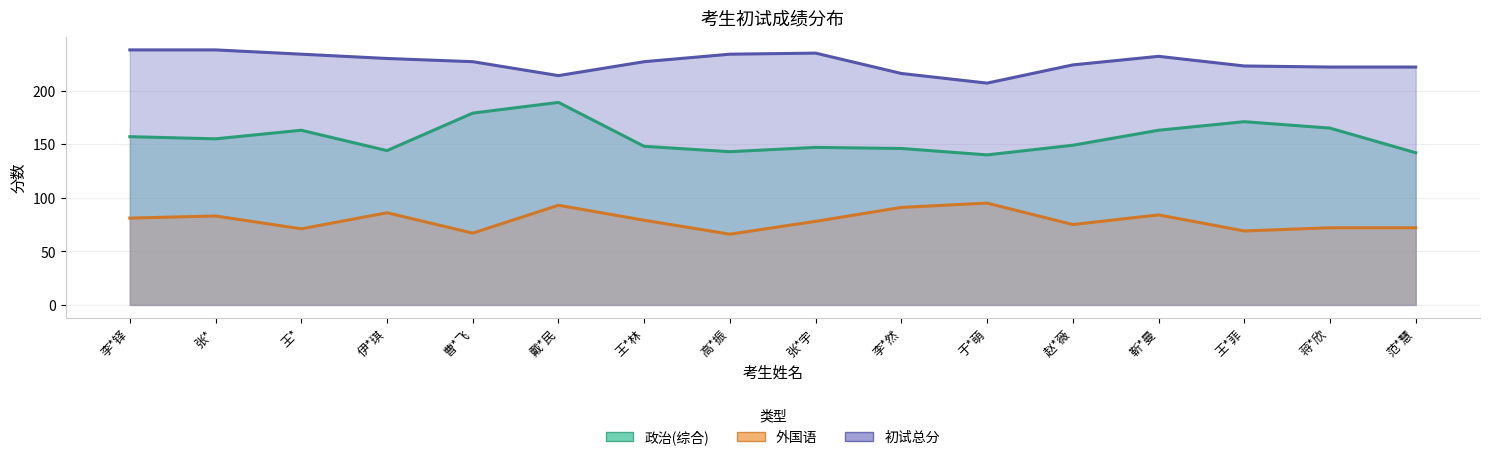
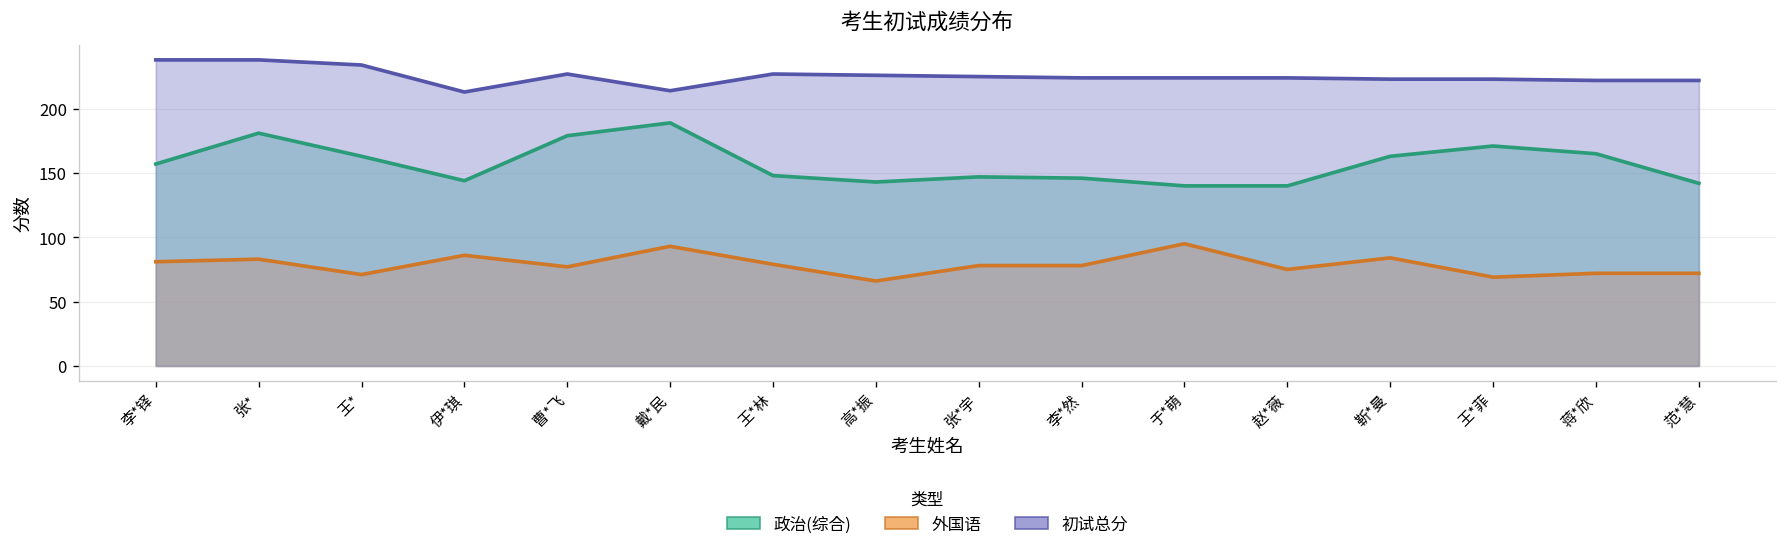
  {
    "政治(综合)": {
      "李*铎": 157,
-     "张*": 155,
+     "张*": 181,
      "王*": 163,
      "伊*琪": 144,
      "曹*飞": 179,
      "戴*民": 189,
      "王*林": 148,
      "高*振": 143,
      "张*宇": 147,
      "李*然": 146,
      "于*萌": 140,
-     "赵*薇": 149,
+     "赵*薇": 140,
      "靳*曼": 163,
      "王*菲": 171,
      "蒋*欣": 165,
      "范*慧": 142
    },
    "外国语": {
      "李*铎": 81,
      "张*": 83,
      "王*": 71,
      "伊*琪": 86,
-     "曹*飞": 67,
+     "曹*飞": 77,
      "戴*民": 93,
      "王*林": 79,
      "高*振": 66,
      "张*宇": 78,
-     "李*然": 91,
+     "李*然": 78,
      "于*萌": 95,
      "赵*薇": 75,
      "靳*曼": 84,
      "王*菲": 69,
      "蒋*欣": 72,
      "范*慧": 72
    },
    "初试总分": {
      "李*铎": 238,
      "张*": 238,
      "王*": 234,
-     "伊*琪": 230,
+     "伊*琪": 213,
      "曹*飞": 227,
      "戴*民": 214,
      "王*林": 227,
-     "高*振": 234,
-     "张*宇": 235,
-     "李*然": 216,
-     "于*萌": 207,
+     "高*振": 226,
+     "张*宇": 225,
+     "李*然": 224,
+     "于*萌": 224,
      "赵*薇": 224,
-     "靳*曼": 232,
+     "靳*曼": 223,
      "王*菲": 223,
      "蒋*欣": 222,
      "范*慧": 222
    }
  }
